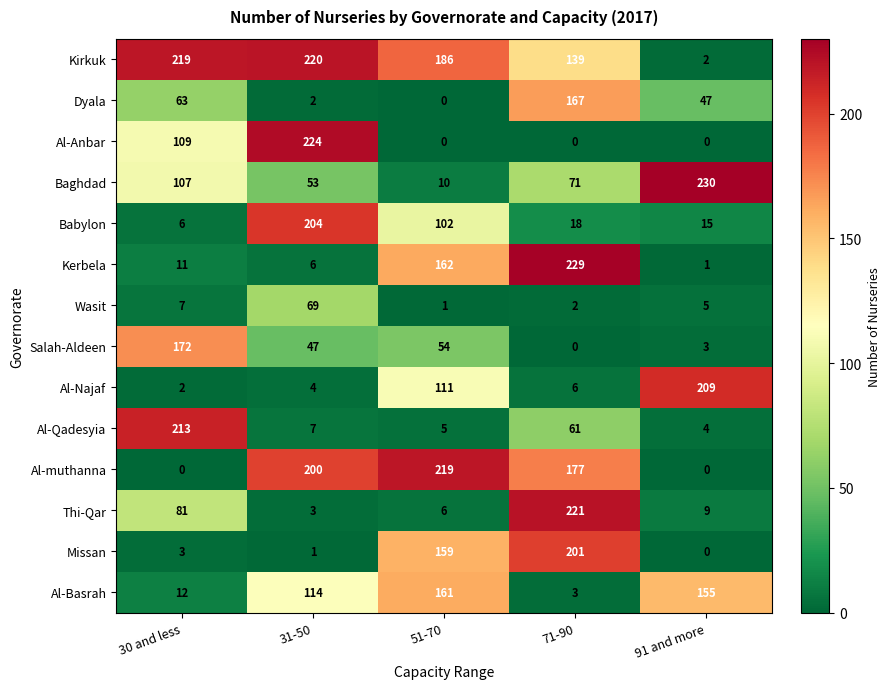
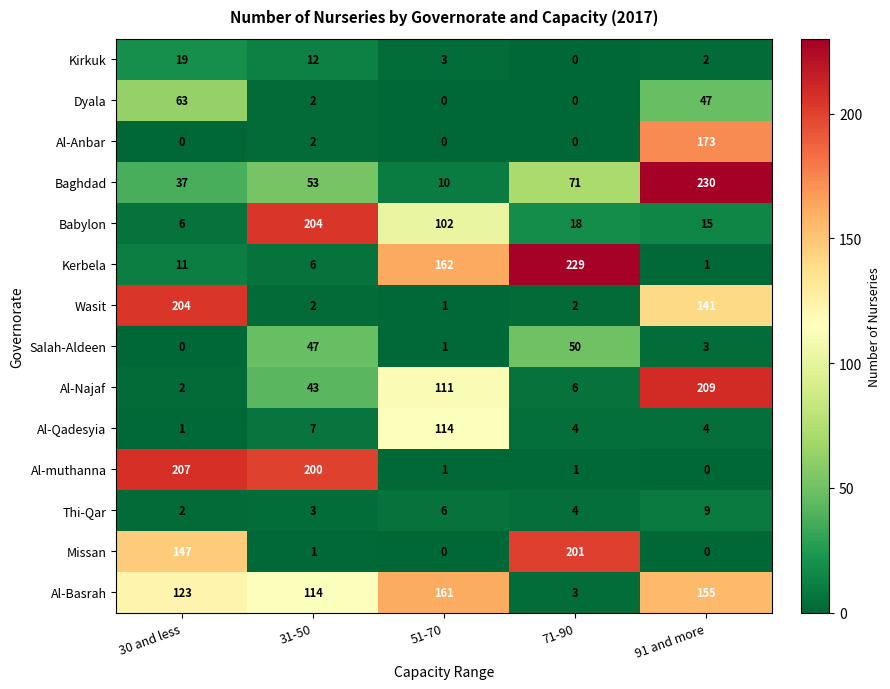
  {
    "Kirkuk": {
-     "30 and less": 219,
-     "31-50": 220,
-     "51-70": 186,
-     "71-90": 139,
+     "30 and less": 19,
+     "31-50": 12,
+     "51-70": 3,
+     "71-90": 0,
      "91 and more": 2
    },
    "Dyala": {
      "30 and less": 63,
      "31-50": 2,
      "51-70": 0,
-     "71-90": 167,
+     "71-90": 0,
      "91 and more": 47
    },
    "Al-Anbar": {
-     "30 and less": 109,
-     "31-50": 224,
+     "30 and less": 0,
+     "31-50": 2,
      "51-70": 0,
      "71-90": 0,
-     "91 and more": 0
+     "91 and more": 173
    },
    "Baghdad": {
-     "30 and less": 107,
+     "30 and less": 37,
      "31-50": 53,
      "51-70": 10,
      "71-90": 71,
      "91 and more": 230
    },
    "Babylon": {
      "30 and less": 6,
      "31-50": 204,
      "51-70": 102,
      "71-90": 18,
      "91 and more": 15
    },
    "Kerbela": {
      "30 and less": 11,
      "31-50": 6,
      "51-70": 162,
      "71-90": 229,
      "91 and more": 1
    },
    "Wasit": {
-     "30 and less": 7,
-     "31-50": 69,
+     "30 and less": 204,
+     "31-50": 2,
      "51-70": 1,
      "71-90": 2,
-     "91 and more": 5
+     "91 and more": 141
    },
    "Salah-Aldeen": {
-     "30 and less": 172,
+     "30 and less": 0,
      "31-50": 47,
-     "51-70": 54,
-     "71-90": 0,
+     "51-70": 1,
+     "71-90": 50,
      "91 and more": 3
    },
    "Al-Najaf": {
      "30 and less": 2,
-     "31-50": 4,
+     "31-50": 43,
      "51-70": 111,
      "71-90": 6,
      "91 and more": 209
    },
    "Al-Qadesyia": {
-     "30 and less": 213,
+     "30 and less": 1,
      "31-50": 7,
-     "51-70": 5,
-     "71-90": 61,
+     "51-70": 114,
+     "71-90": 4,
      "91 and more": 4
    },
    "Al-muthanna": {
-     "30 and less": 0,
+     "30 and less": 207,
      "31-50": 200,
-     "51-70": 219,
-     "71-90": 177,
+     "51-70": 1,
+     "71-90": 1,
      "91 and more": 0
    },
    "Thi-Qar": {
-     "30 and less": 81,
+     "30 and less": 2,
      "31-50": 3,
      "51-70": 6,
-     "71-90": 221,
+     "71-90": 4,
      "91 and more": 9
    },
    "Missan": {
-     "30 and less": 3,
+     "30 and less": 147,
      "31-50": 1,
-     "51-70": 159,
+     "51-70": 0,
      "71-90": 201,
      "91 and more": 0
    },
    "Al-Basrah": {
-     "30 and less": 12,
+     "30 and less": 123,
      "31-50": 114,
      "51-70": 161,
      "71-90": 3,
      "91 and more": 155
    }
  }
